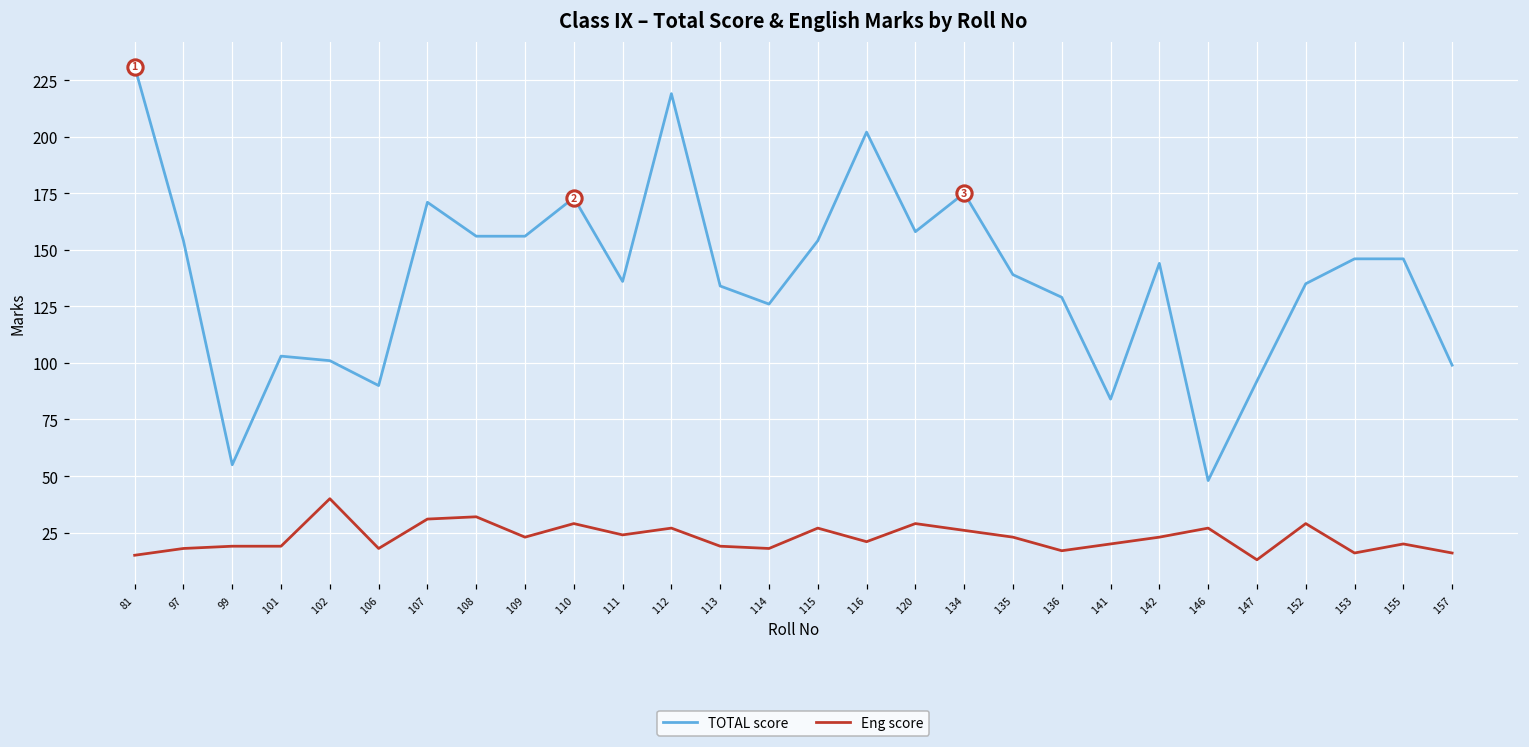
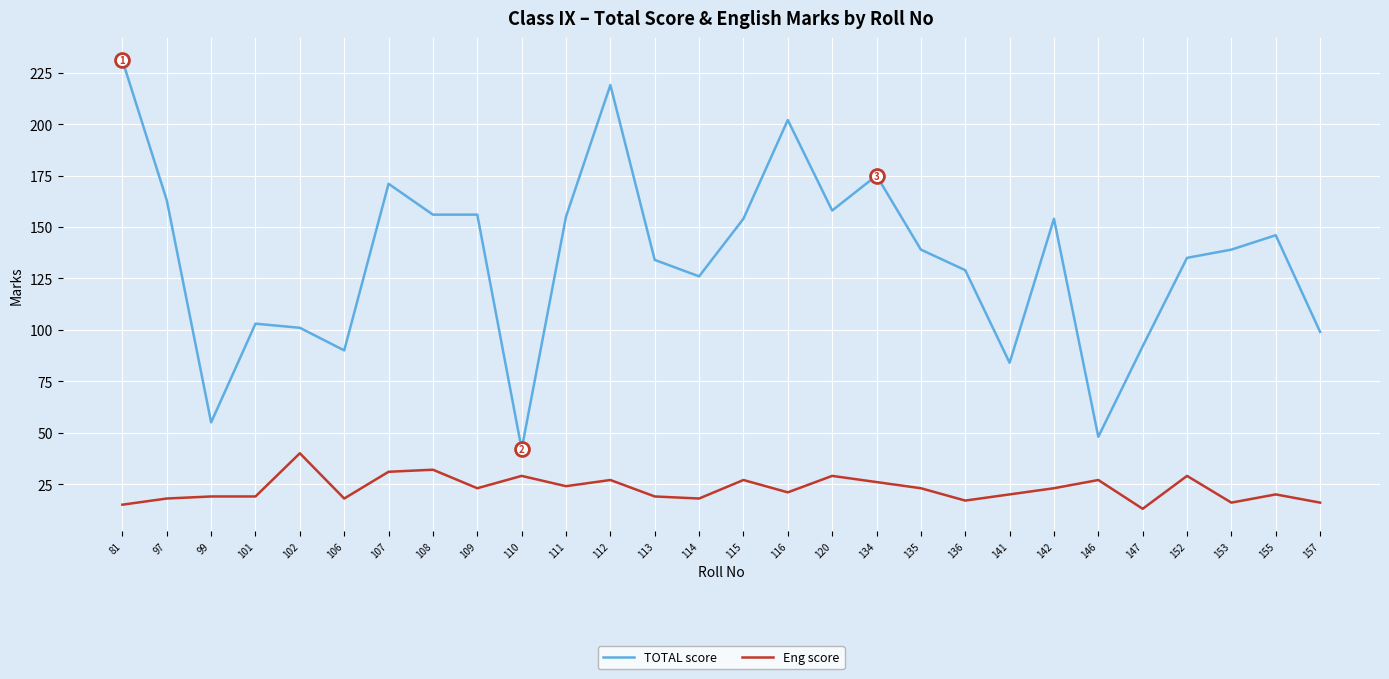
  {
    "TOTAL score": {
-     "97": 154,
+     "97": 163,
      "99": 55,
      "101": 103,
      "102": 101,
      "106": 90,
      "107": 171,
      "108": 156,
      "109": 156,
-     "110": 173,
-     "111": 136,
+     "110": 42,
+     "111": 155,
      "112": 219,
      "113": 134,
      "114": 126,
      "115": 154,
      "116": 202,
      "120": 158,
      "135": 139,
      "136": 129,
      "141": 84,
-     "142": 144,
+     "142": 154,
      "146": 48,
      "147": 92,
      "152": 135,
-     "153": 146,
+     "153": 139,
      "155": 146,
      "157": 99
    },
    "Eng score": {
      "81": 15,
      "97": 18,
      "99": 19,
      "101": 19,
      "102": 40,
      "106": 18,
      "107": 31,
      "108": 32,
      "109": 23,
      "110": 29,
      "111": 24,
      "112": 27,
      "113": 19,
      "114": 18,
      "115": 27,
      "116": 21,
      "120": 29,
      "134": 26,
      "135": 23,
      "136": 17,
      "141": 20,
      "142": 23,
      "146": 27,
      "147": 13,
      "152": 29,
      "153": 16,
      "155": 20,
      "157": 16
    }
  }
